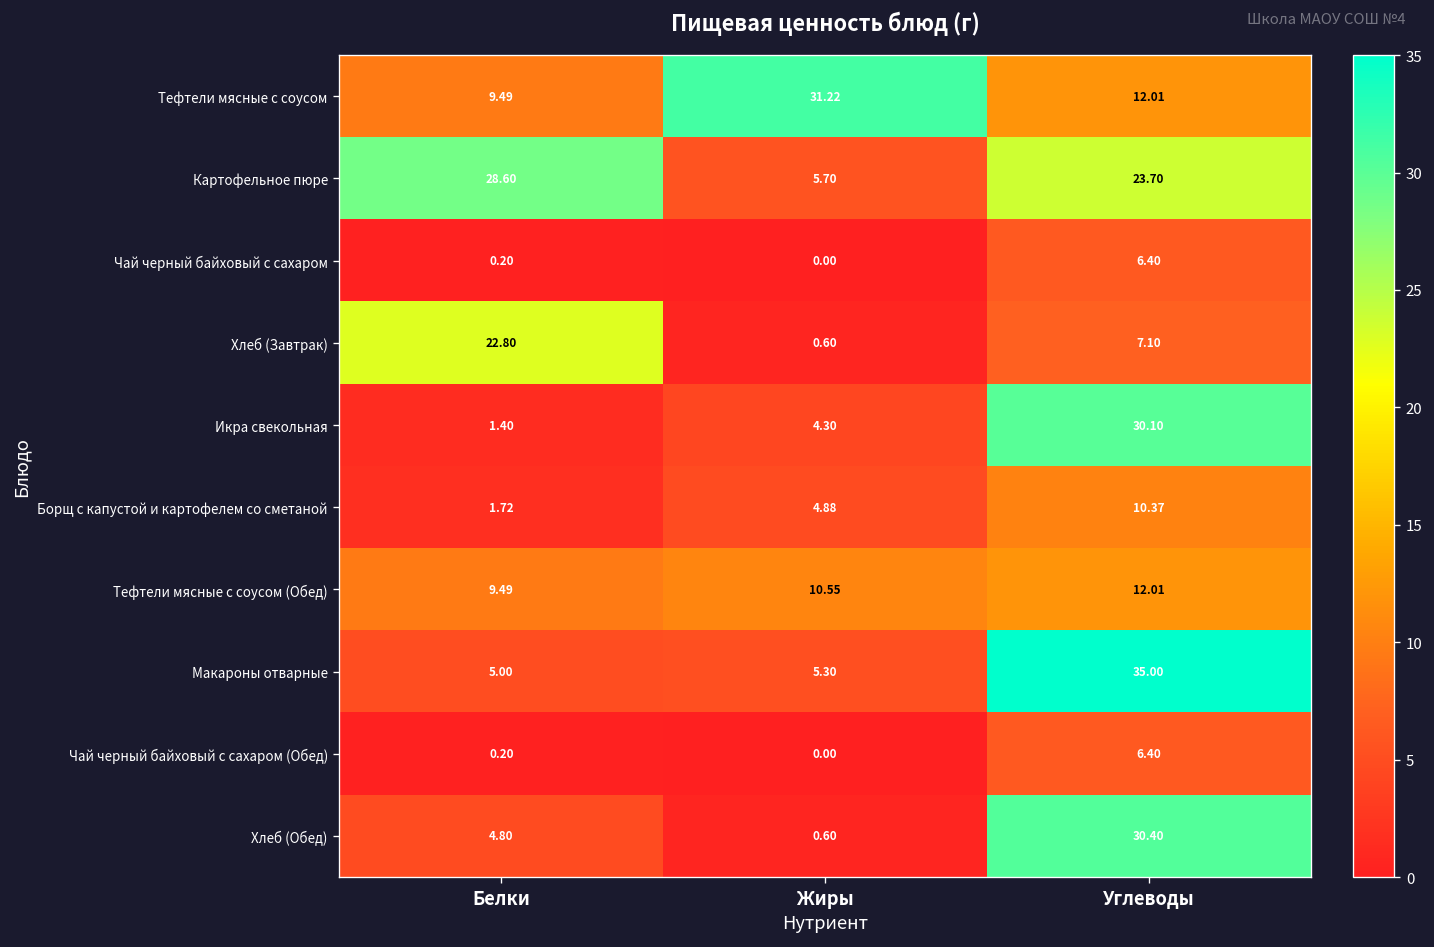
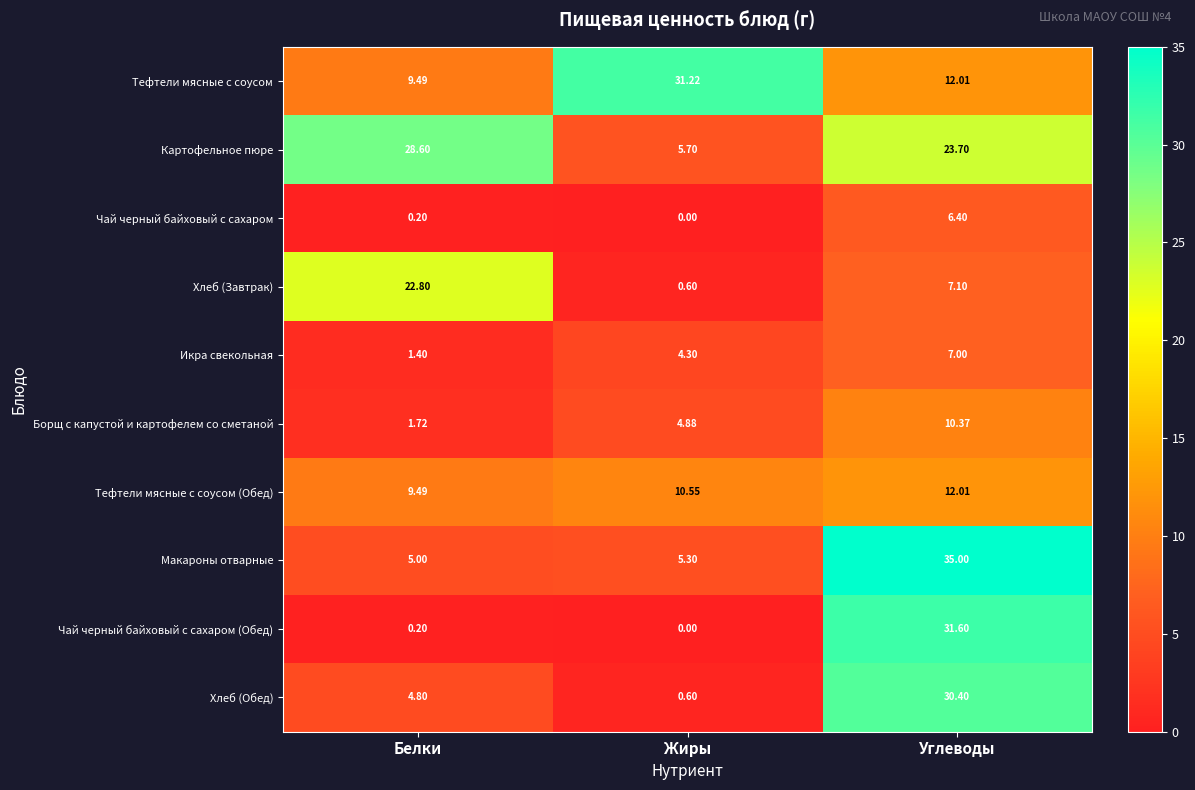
  {
    "Тефтели мясные с соусом": {
      "Белки": 9.49,
      "Жиры": 31.22,
      "Углеводы": 12.01
    },
    "Картофельное пюре": {
      "Белки": 28.60,
      "Жиры": 5.70,
      "Углеводы": 23.70
    },
    "Чай черный байховый с сахаром": {
      "Белки": 0.20,
      "Жиры": 0.00,
      "Углеводы": 6.40
    },
    "Хлеб (Завтрак)": {
      "Белки": 22.80,
      "Жиры": 0.60,
      "Углеводы": 7.10
    },
    "Икра свекольная": {
      "Белки": 1.40,
      "Жиры": 4.30,
-     "Углеводы": 30.10
+     "Углеводы": 7.00
    },
    "Борщ с капустой и картофелем со сметаной": {
      "Белки": 1.72,
      "Жиры": 4.88,
      "Углеводы": 10.37
    },
    "Тефтели мясные с соусом (Обед)": {
      "Белки": 9.49,
      "Жиры": 10.55,
      "Углеводы": 12.01
    },
    "Макароны отварные": {
      "Белки": 5.00,
      "Жиры": 5.30,
      "Углеводы": 35.00
    },
    "Чай черный байховый с сахаром (Обед)": {
      "Белки": 0.20,
      "Жиры": 0.00,
-     "Углеводы": 6.40
+     "Углеводы": 31.60
    },
    "Хлеб (Обед)": {
      "Белки": 4.80,
      "Жиры": 0.60,
      "Углеводы": 30.40
    }
  }
